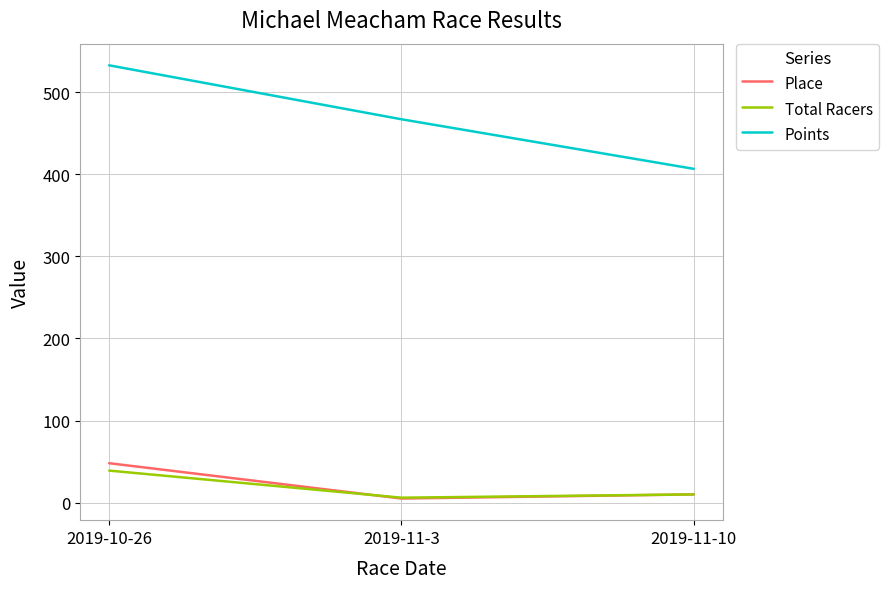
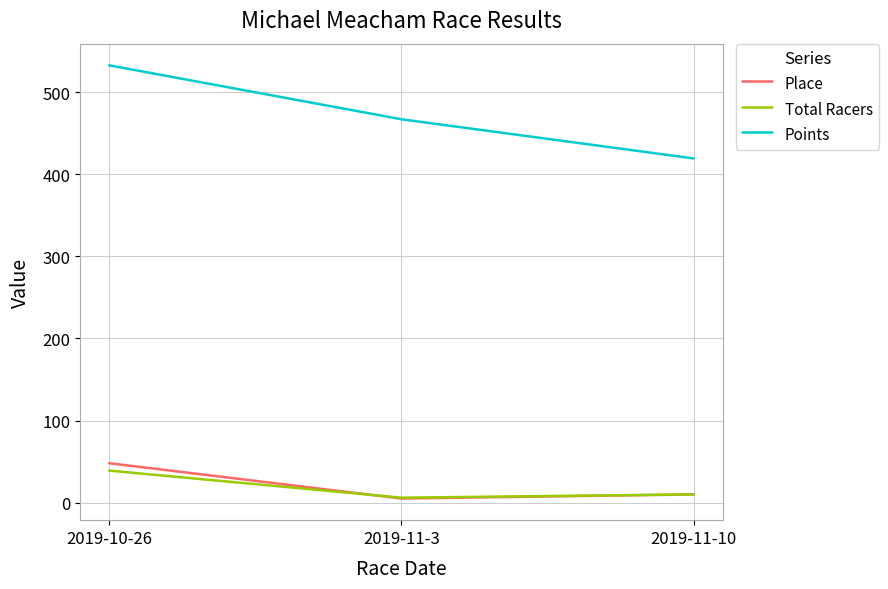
  {
    "Place": {
      "2019-10-26": 50
    },
    "Total Racers": {
      "2019-10-26": 40
    },
    "Points": {
      "2019-10-26": 530,
      "2019-11-3": 470,
-     "2019-11-10": 410
+     "2019-11-10": 420
    }
  }
